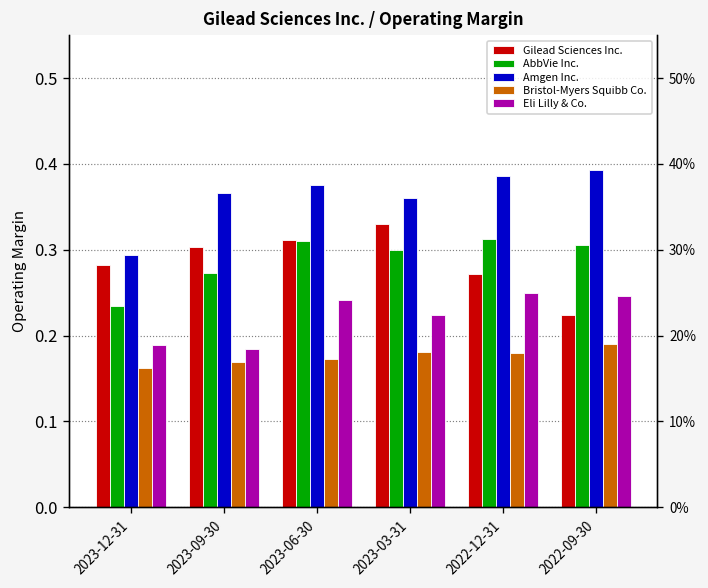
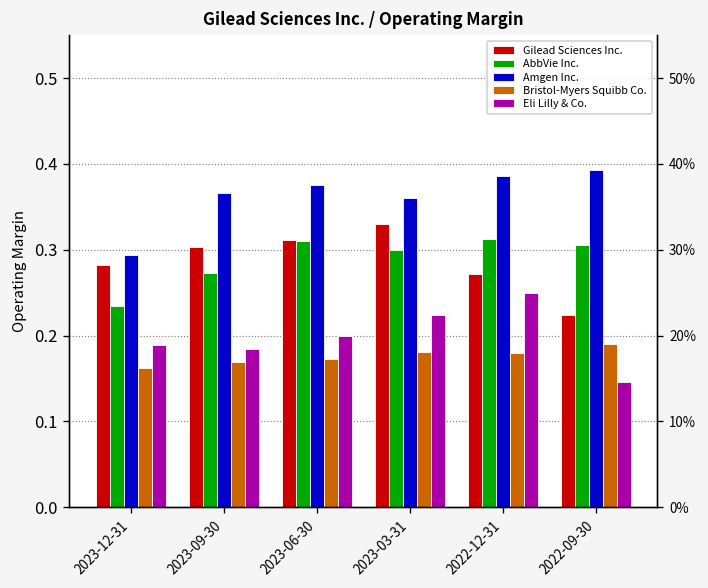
  {
    "Gilead Sciences Inc.": {
      "2023-12-31": 0.28,
      "2023-09-30": 0.30,
      "2023-06-30": 0.31,
      "2023-03-31": 0.33,
      "2022-12-31": 0.27,
      "2022-09-30": 0.22
    },
    "AbbVie Inc.": {
      "2023-12-31": 0.23,
      "2023-09-30": 0.27,
      "2023-06-30": 0.31,
      "2023-03-31": 0.30,
      "2022-12-31": 0.31,
      "2022-09-30": 0.31
    },
    "Amgen Inc.": {
      "2023-12-31": 0.29,
      "2023-09-30": 0.37,
      "2023-06-30": 0.38,
      "2023-03-31": 0.36,
      "2022-12-31": 0.39,
      "2022-09-30": 0.39
    },
    "Bristol-Myers Squibb Co.": {
      "2023-12-31": 0.16,
      "2023-09-30": 0.17,
      "2023-06-30": 0.17,
      "2023-03-31": 0.18,
      "2022-12-31": 0.18,
      "2022-09-30": 0.19
    },
    "Eli Lilly & Co.": {
      "2023-12-31": 0.19,
      "2023-09-30": 0.18,
-     "2023-06-30": 0.24,
+     "2023-06-30": 0.20,
      "2023-03-31": 0.22,
      "2022-12-31": 0.25,
-     "2022-09-30": 0.25
+     "2022-09-30": 0.15
    }
  }
